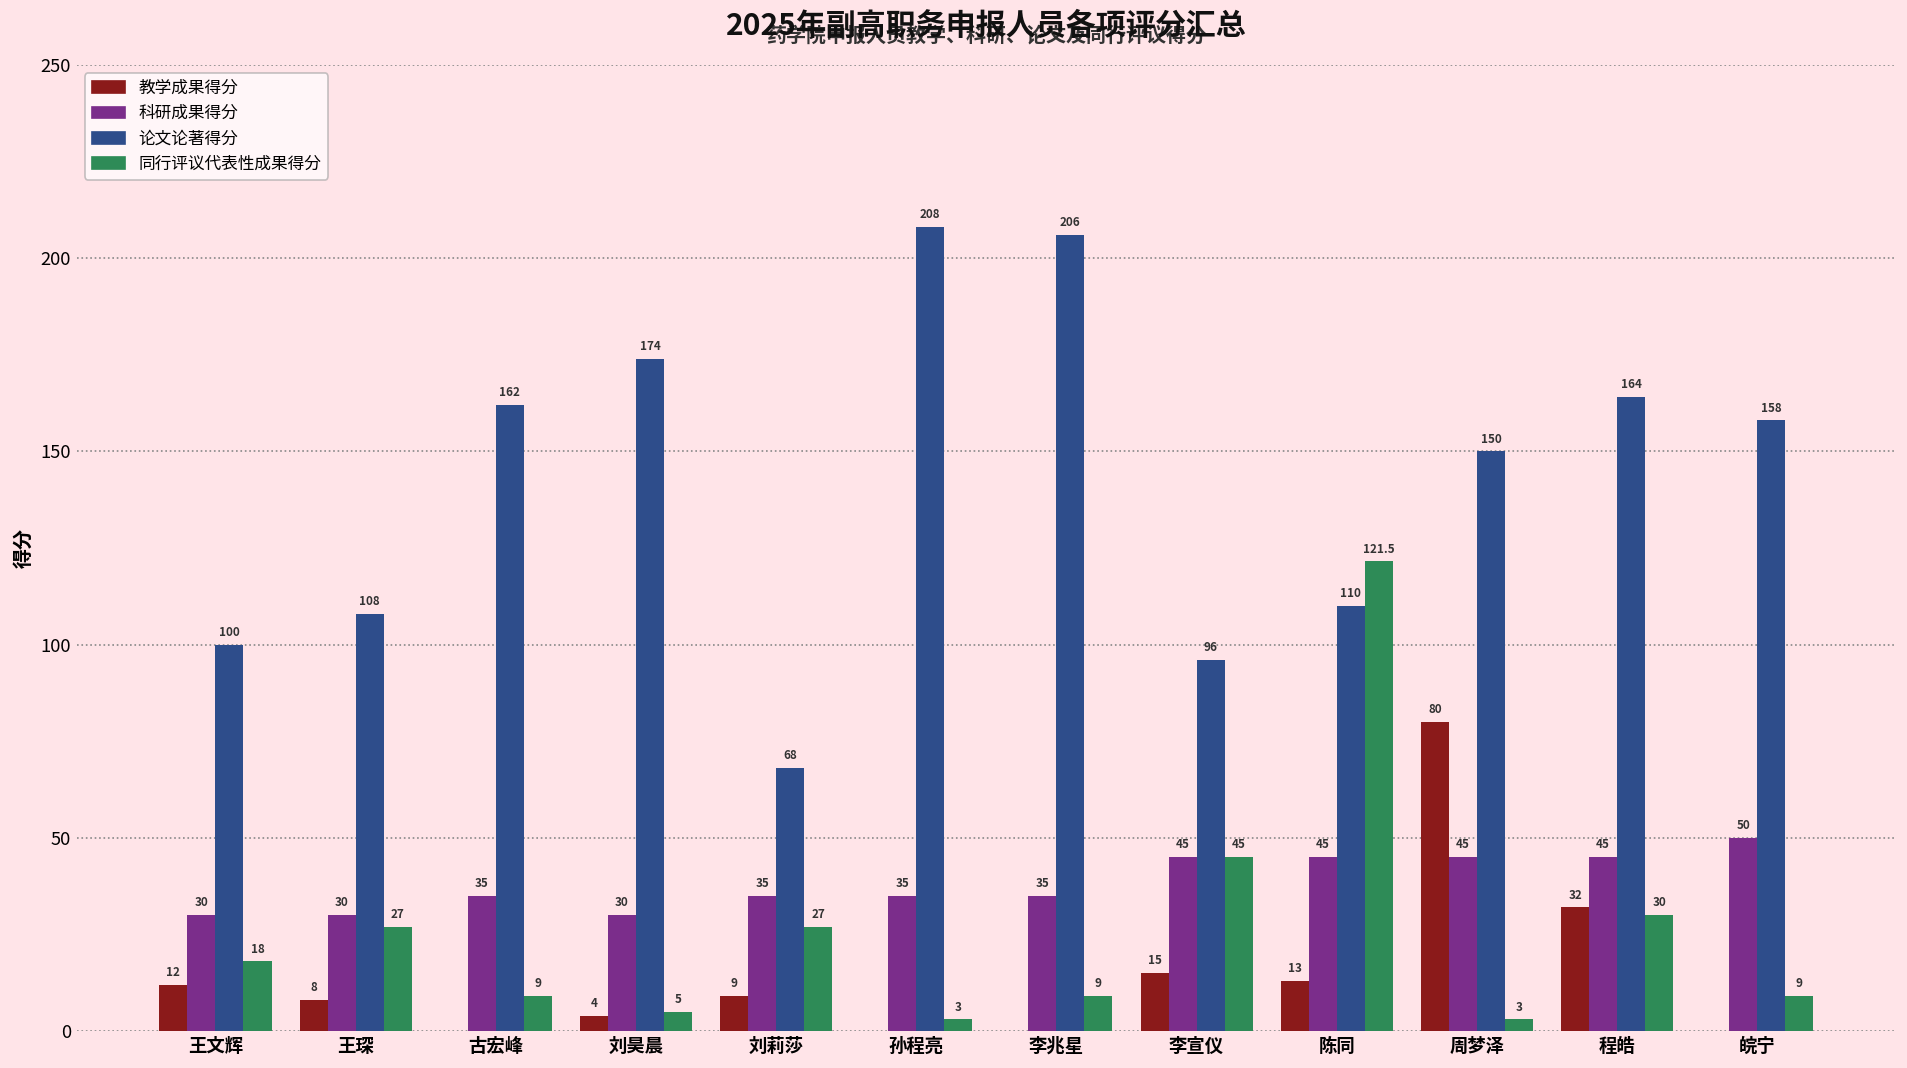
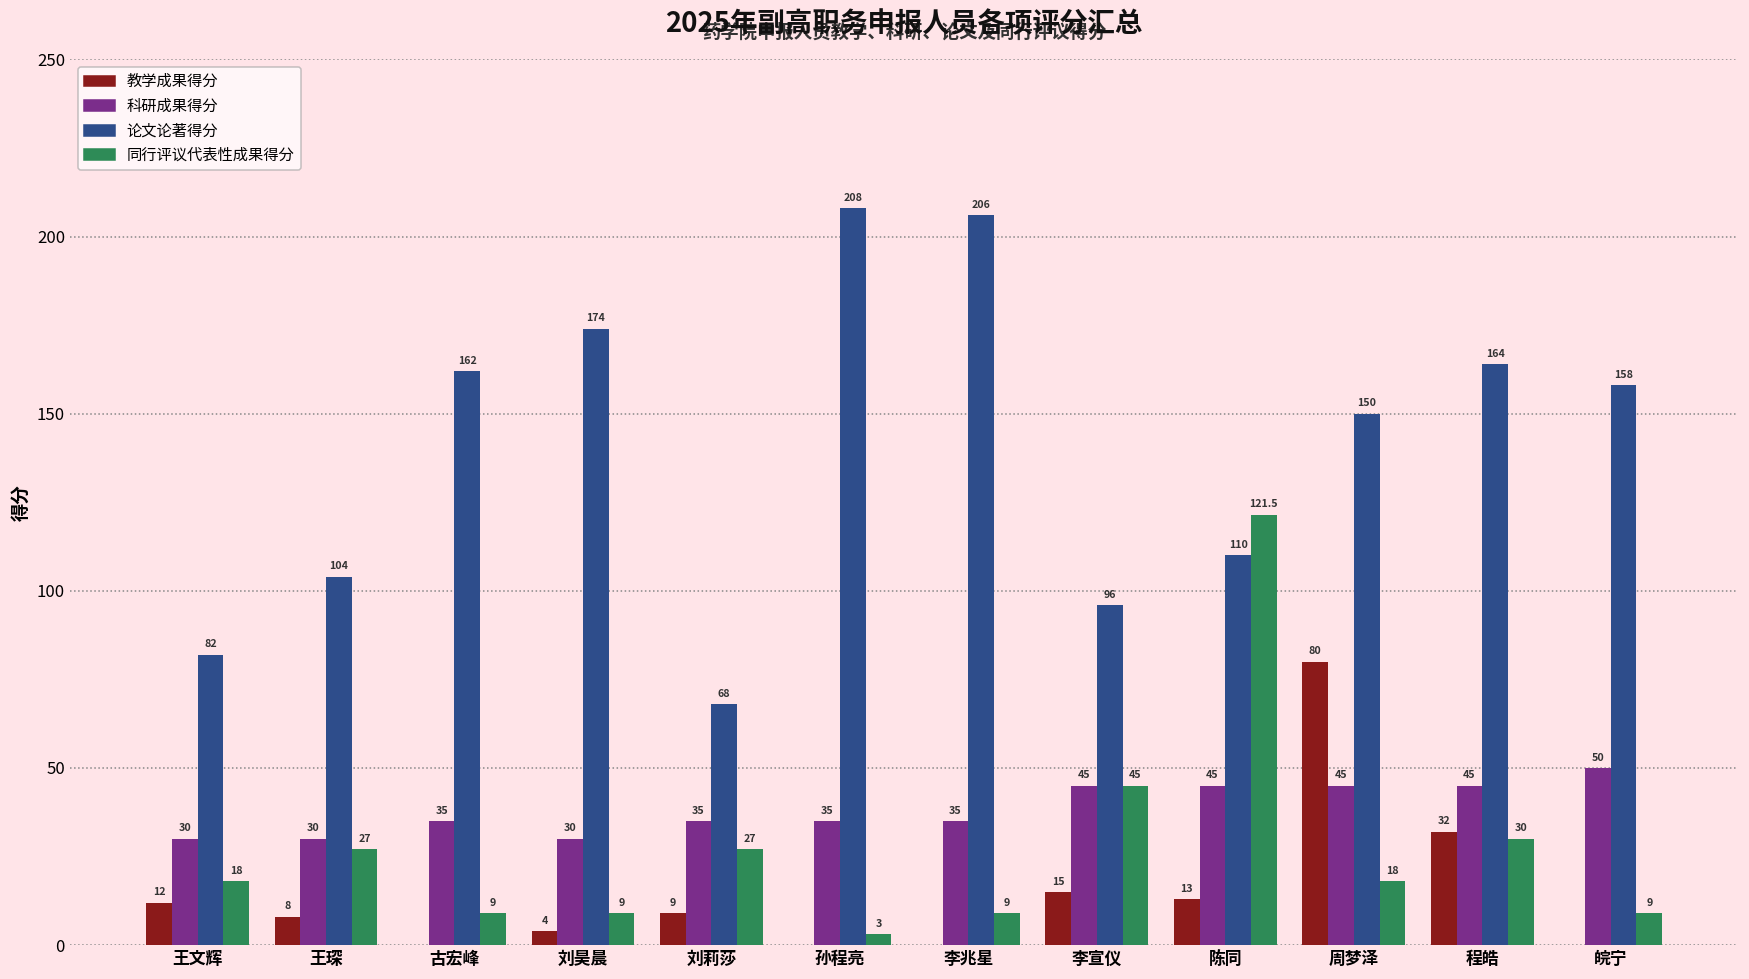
  {
    "教学成果得分": {
      "王文辉": 12,
      "王琛": 8,
      "刘昊晨": 4,
      "刘莉莎": 9,
      "李宣仪": 15,
      "陈同": 13,
      "周梦泽": 80,
      "程皓": 32
    },
    "科研成果得分": {
      "王文辉": 30,
      "王琛": 30,
      "古宏峰": 35,
      "刘昊晨": 30,
      "刘莉莎": 35,
      "孙程亮": 35,
      "李兆星": 35,
      "李宣仪": 45,
      "陈同": 45,
      "周梦泽": 45,
      "程皓": 45,
      "皖宁": 50
    },
    "论文论著得分": {
-     "王文辉": 100,
-     "王琛": 108,
+     "王文辉": 82,
+     "王琛": 104,
      "古宏峰": 162,
      "刘昊晨": 174,
      "刘莉莎": 68,
      "孙程亮": 208,
      "李兆星": 206,
      "李宣仪": 96,
      "陈同": 110,
      "周梦泽": 150,
      "程皓": 164,
      "皖宁": 158
    },
    "同行评议代表性成果得分": {
      "王文辉": 18,
      "王琛": 27,
      "古宏峰": 9,
-     "刘昊晨": 5,
+     "刘昊晨": 9,
      "刘莉莎": 27,
      "孙程亮": 3,
      "李兆星": 9,
      "李宣仪": 45,
      "陈同": 121.5,
-     "周梦泽": 3,
+     "周梦泽": 18,
      "程皓": 30,
      "皖宁": 9
    }
  }
